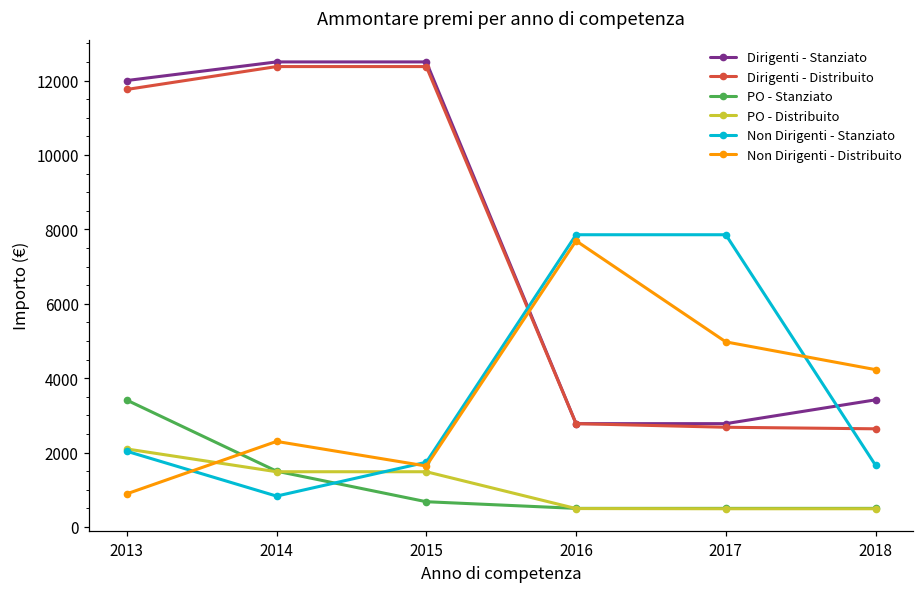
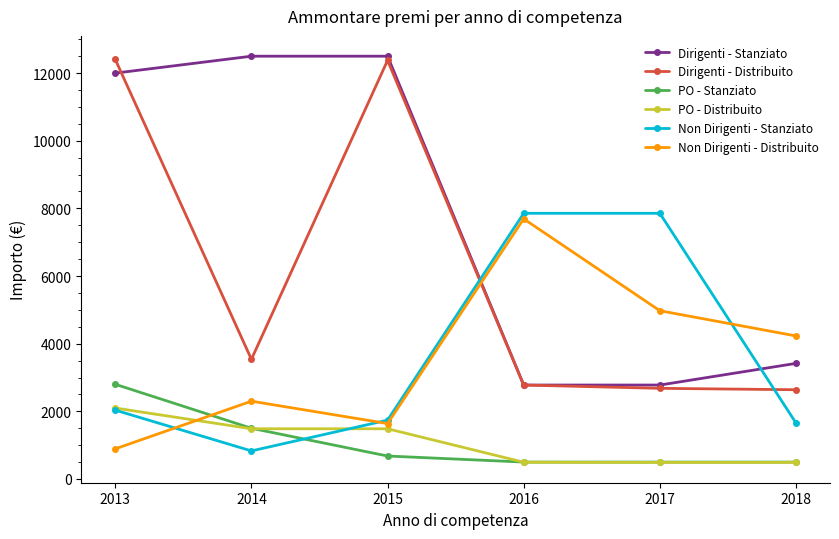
  {
    "Dirigenti - Stanziato": {
      "2013": 12000,
      "2014": 12500,
      "2015": 12500,
      "2017": 2800,
      "2018": 3400
    },
    "Dirigenti - Distribuito": {
-     "2013": 11800,
-     "2014": 12400,
+     "2013": 12400,
+     "2014": 3500,
      "2015": 12400,
      "2017": 2700,
      "2018": 2600
    },
    "PO - Stanziato": {
-     "2013": 3400,
+     "2013": 2800,
      "2015": 700
    },
    "PO - Distribuito": {
      "2015": 1500
    },
    "Non Dirigenti - Stanziato": {
      "2014": 800,
      "2015": 1700,
      "2016": 7900,
      "2017": 7900,
      "2018": 1700
    },
    "Non Dirigenti - Distribuito": {
      "2013": 900,
      "2014": 2300,
      "2015": 1600,
      "2016": 7700,
      "2017": 5000,
      "2018": 4200
    }
  }
